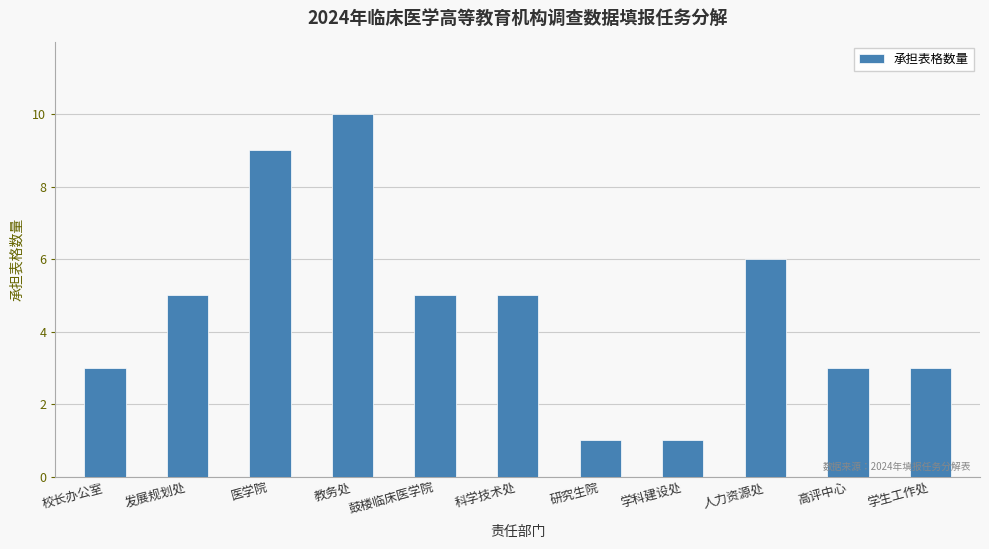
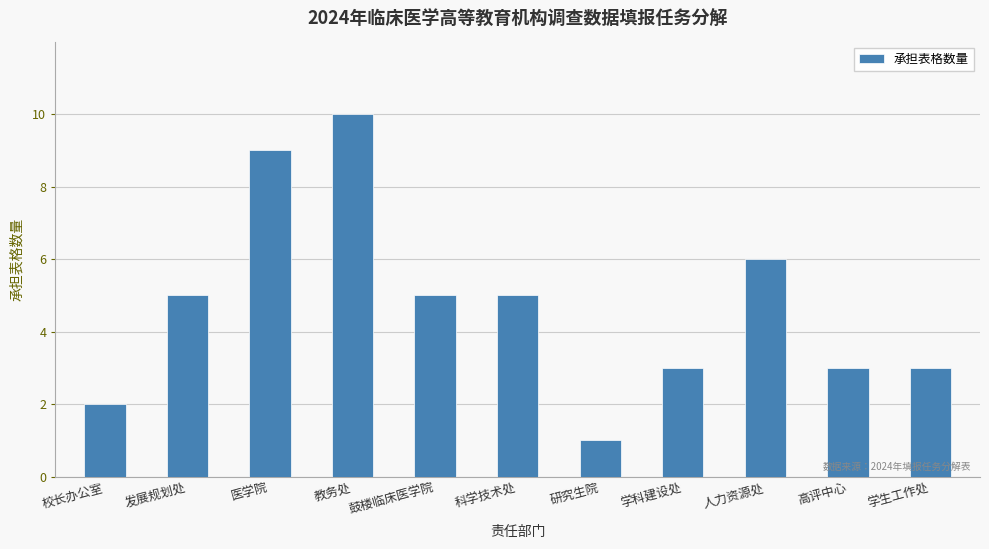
  {
-   "校长办公室": 3,
+   "校长办公室": 2,
    "发展规划处": 5,
    "医学院": 9,
    "教务处": 10,
    "鼓楼临床医学院": 5,
    "科学技术处": 5,
    "研究生院": 1,
-   "学科建设处": 1,
+   "学科建设处": 3,
    "人力资源处": 6,
    "高评中心": 3,
    "学生工作处": 3
  }
